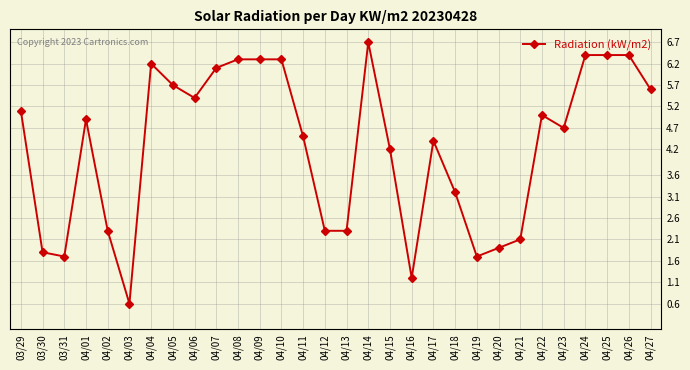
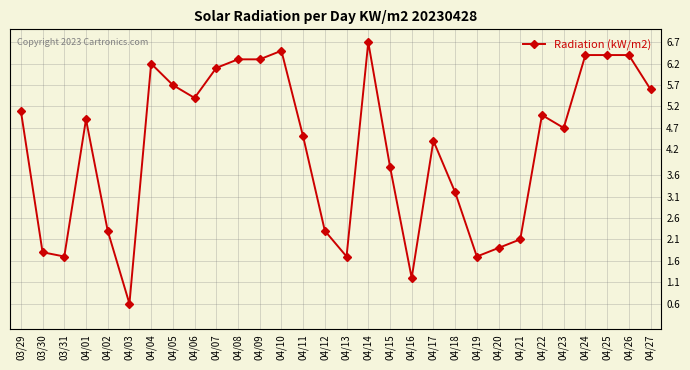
  {
    "03/29": 5.1,
    "03/30": 1.8,
    "03/31": 1.7,
    "04/01": 4.9,
    "04/02": 2.3,
    "04/03": 0.6,
    "04/05": 5.7,
    "04/06": 5.4,
    "04/07": 6.1,
    "04/08": 6.3,
    "04/09": 6.3,
-   "04/10": 6.3,
+   "04/10": 6.5,
    "04/11": 4.5,
    "04/12": 2.3,
-   "04/13": 2.3,
+   "04/13": 1.7,
    "04/14": 6.7,
-   "04/15": 4.2,
+   "04/15": 3.8,
    "04/16": 1.2,
    "04/17": 4.4,
    "04/18": 3.2,
    "04/19": 1.7,
    "04/20": 1.9,
    "04/21": 2.1,
    "04/22": 5.0,
    "04/23": 4.7,
    "04/24": 6.4,
    "04/25": 6.4,
    "04/26": 6.4,
    "04/27": 5.6
  }
